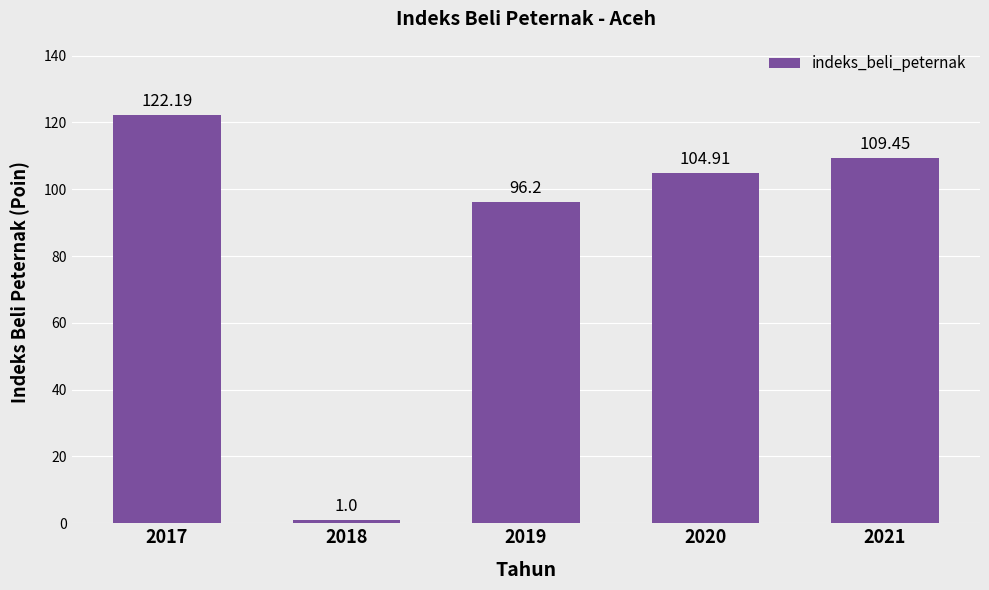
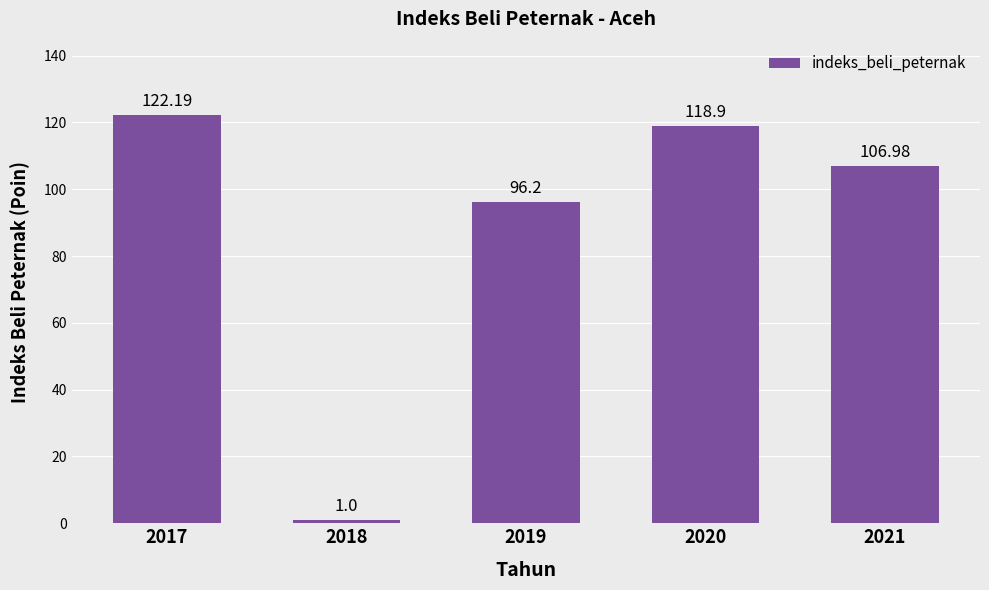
  {
    "2017": 122.19,
    "2018": 1.0,
    "2019": 96.2,
-   "2020": 104.91,
-   "2021": 109.45
+   "2020": 118.9,
+   "2021": 106.98
  }
